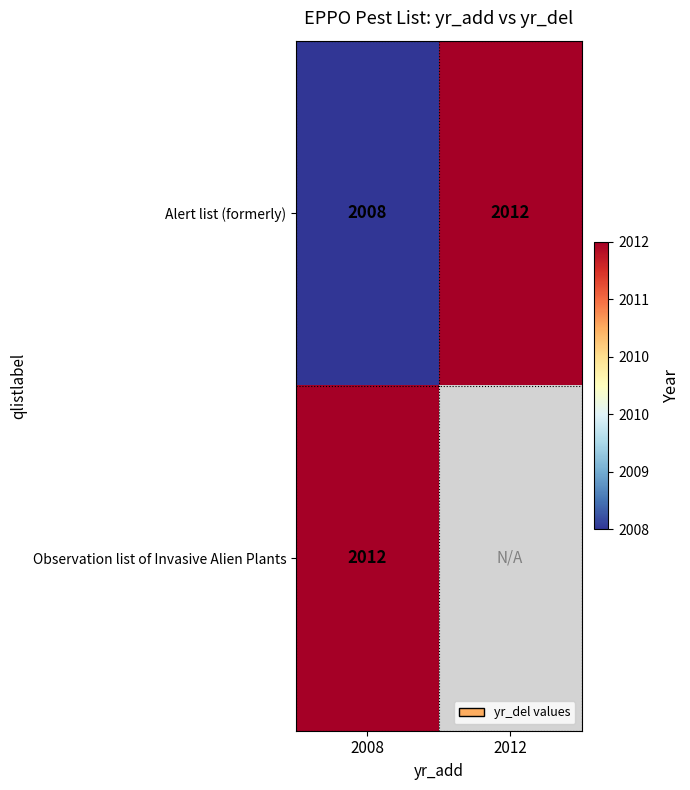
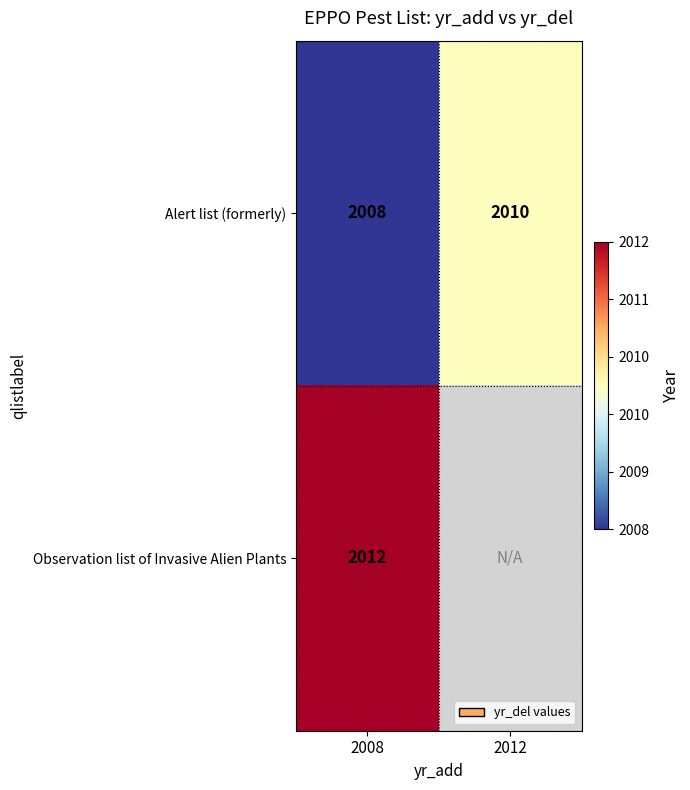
  {
    "Alert list (formerly)": {
      "2008": 2008,
-     "2012": 2012
+     "2012": 2010
    },
    "Observation list of Invasive Alien Plants": {
      "2008": 2012
    }
  }
